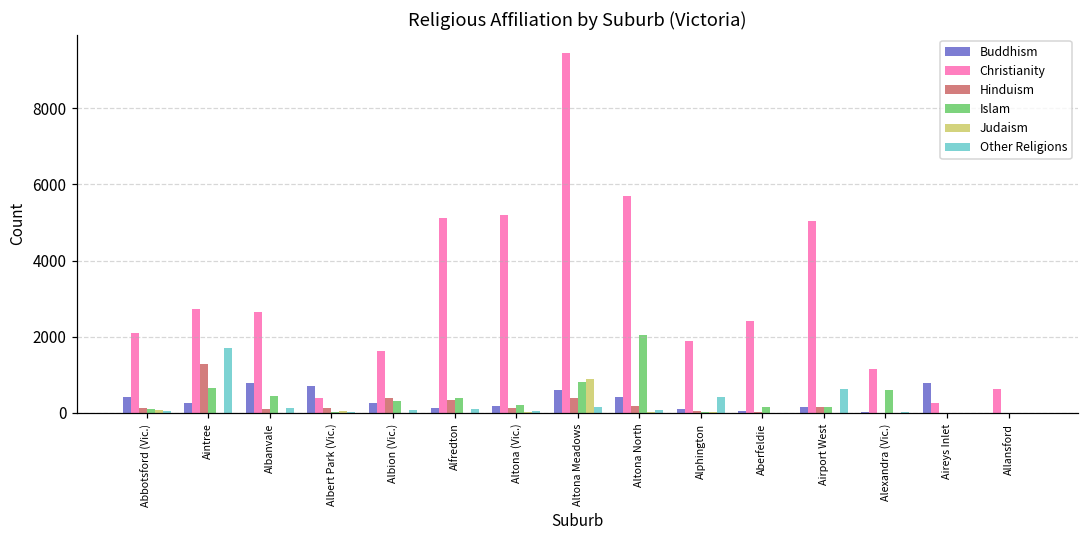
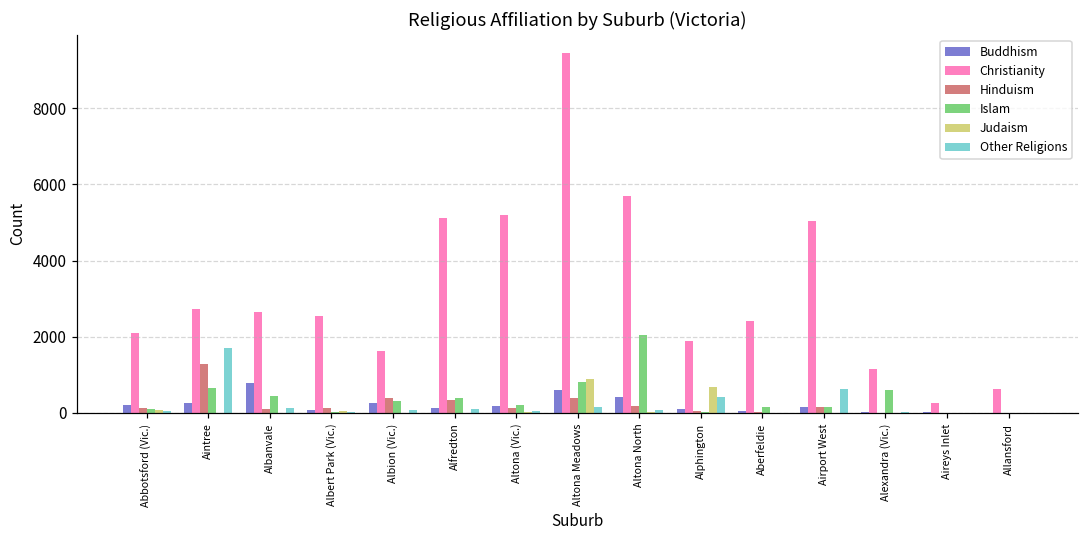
  {
    "Buddhism": {
-     "Abbotsford (Vic.)": 400,
+     "Abbotsford (Vic.)": 200,
      "Aintree": 300,
      "Albanvale": 800,
-     "Albert Park (Vic.)": 700,
+     "Albert Park (Vic.)": 100,
      "Albion (Vic.)": 300,
      "Alfredton": 100,
      "Altona (Vic.)": 200,
      "Altona Meadows": 600,
      "Altona North": 400,
      "Alphington": 100,
      "Airport West": 200,
-     "Aireys Inlet": 800
+     "Aireys Inlet": 0
    },
    "Christianity": {
      "Abbotsford (Vic.)": 2100,
      "Aintree": 2700,
      "Albanvale": 2600,
-     "Albert Park (Vic.)": 400,
+     "Albert Park (Vic.)": 2600,
      "Albion (Vic.)": 1600,
      "Alfredton": 5100,
      "Altona (Vic.)": 5200,
      "Altona Meadows": 9500,
      "Altona North": 5700,
      "Alphington": 1900,
      "Aberfeldie": 2400,
      "Airport West": 5000,
      "Alexandra (Vic.)": 1200,
      "Aireys Inlet": 300,
      "Allansford": 600
    },
    "Hinduism": {
      "Abbotsford (Vic.)": 100,
      "Aintree": 1300,
      "Albanvale": 100,
      "Albert Park (Vic.)": 100,
      "Albion (Vic.)": 400,
      "Alfredton": 300,
      "Altona (Vic.)": 100,
      "Altona Meadows": 400,
      "Altona North": 200,
      "Airport West": 200,
      "Aireys Inlet": 0,
      "Allansford": 0
    },
    "Islam": {
      "Abbotsford (Vic.)": 100,
      "Aintree": 600,
      "Albanvale": 400,
      "Albion (Vic.)": 300,
      "Alfredton": 400,
      "Altona (Vic.)": 200,
      "Altona Meadows": 800,
      "Altona North": 2100,
      "Aberfeldie": 200,
      "Airport West": 200,
      "Alexandra (Vic.)": 600,
      "Aireys Inlet": 0
    },
    "Judaism": {
      "Abbotsford (Vic.)": 100,
      "Aintree": 0,
      "Albanvale": 0,
      "Altona Meadows": 900,
-     "Alphington": 0,
+     "Alphington": 700,
      "Airport West": 0,
      "Alexandra (Vic.)": 0,
      "Allansford": 0
    },
    "Other Religions": {
      "Aintree": 1700,
      "Albanvale": 100,
      "Albion (Vic.)": 100,
      "Alfredton": 100,
      "Altona Meadows": 200,
      "Altona North": 100,
      "Alphington": 400,
      "Airport West": 600,
      "Aireys Inlet": 0
    }
  }
